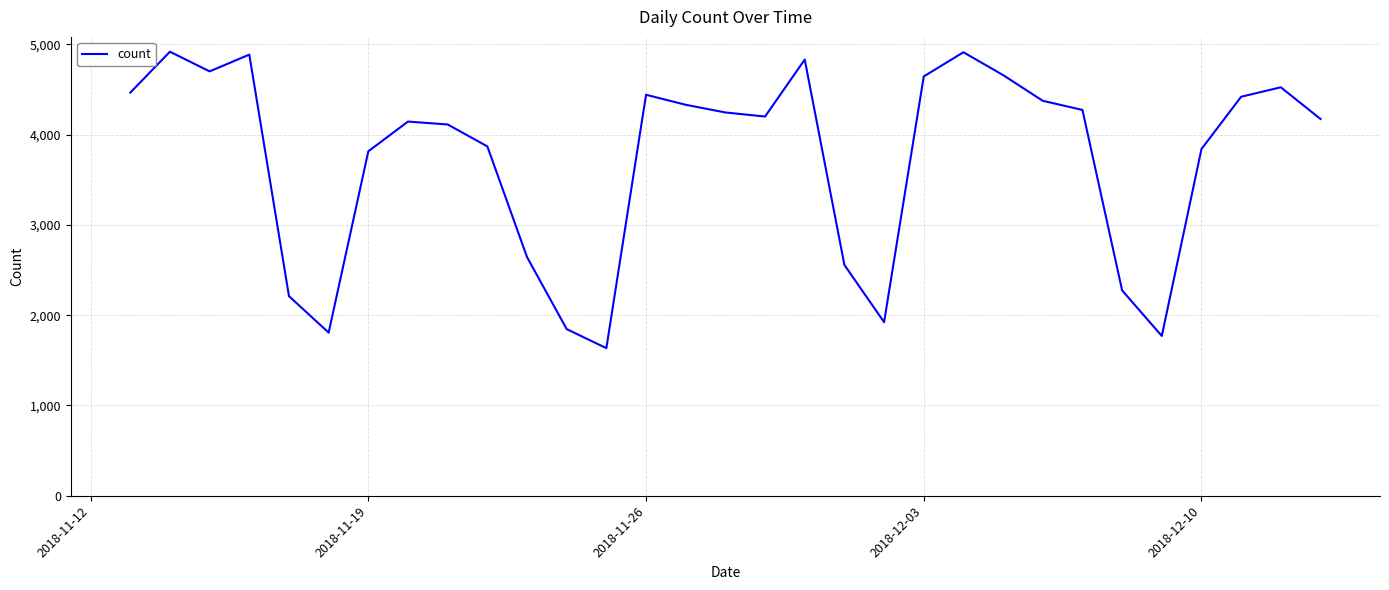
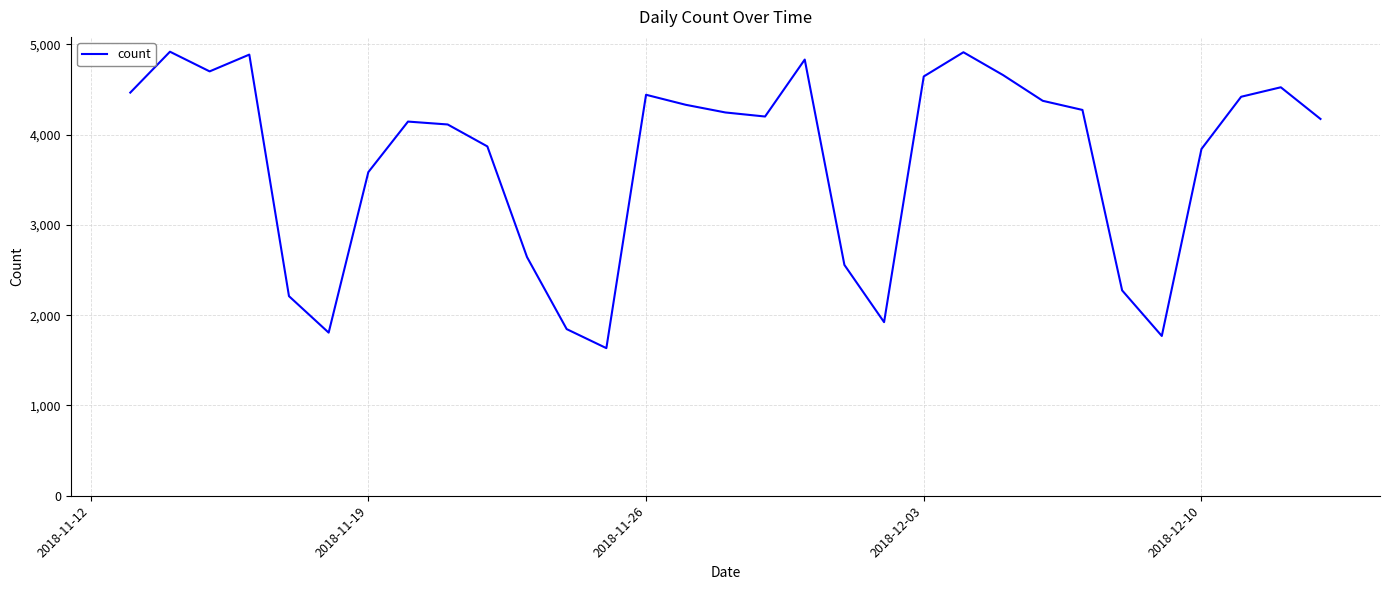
  {
-   "2018-11-19": "3,800",
+   "2018-11-19": "3,600",
    "2018-11-26": "4,400",
    "2018-12-03": "4,600",
    "2018-12-10": "3,800"
  }
